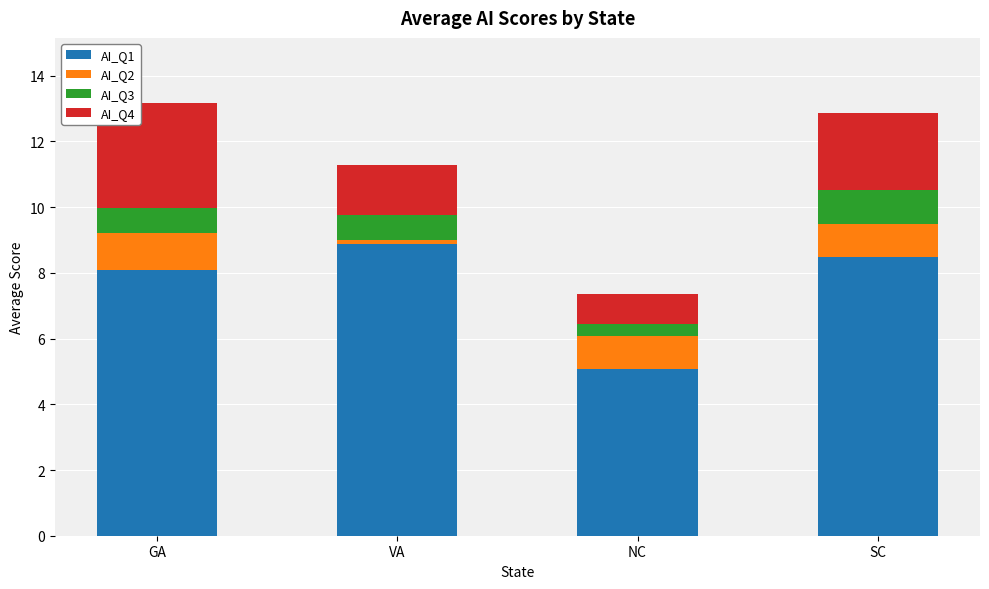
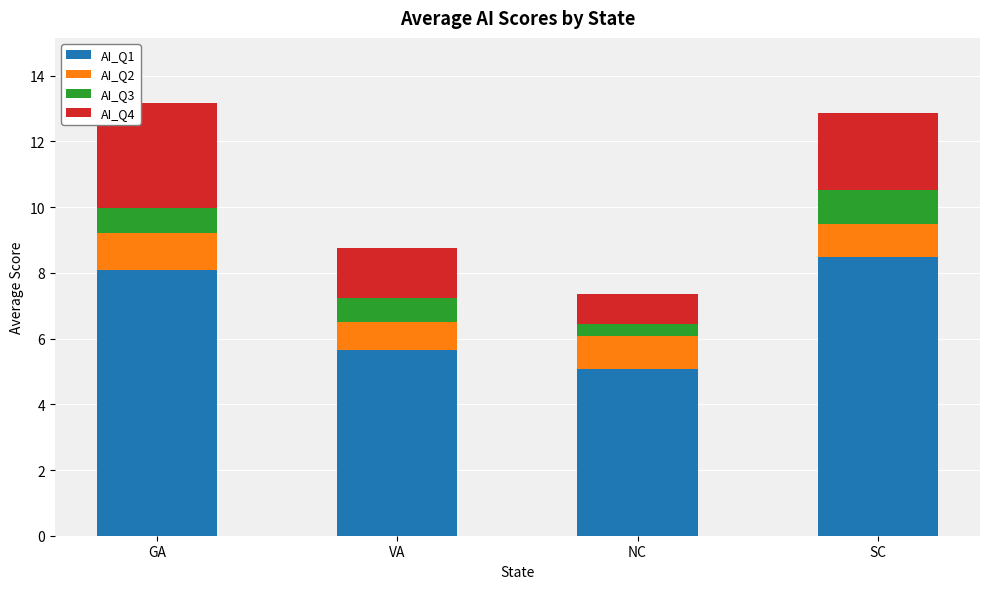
  {
    "AI_Q1": {
      "GA": 8.1,
-     "VA": 8.9,
+     "VA": 5.7,
      "NC": 5.1,
      "SC": 8.5
    },
    "AI_Q2": {
      "GA": 1.1,
-     "VA": 0.2,
+     "VA": 0.8,
      "NC": 1.0,
      "SC": 1.0
    },
    "AI_Q3": {
      "GA": 0.8,
      "VA": 0.7,
      "NC": 0.4,
      "SC": 1.0
    },
    "AI_Q4": {
      "GA": 3.2,
      "VA": 1.5,
      "NC": 0.9,
      "SC": 2.4
    }
  }
